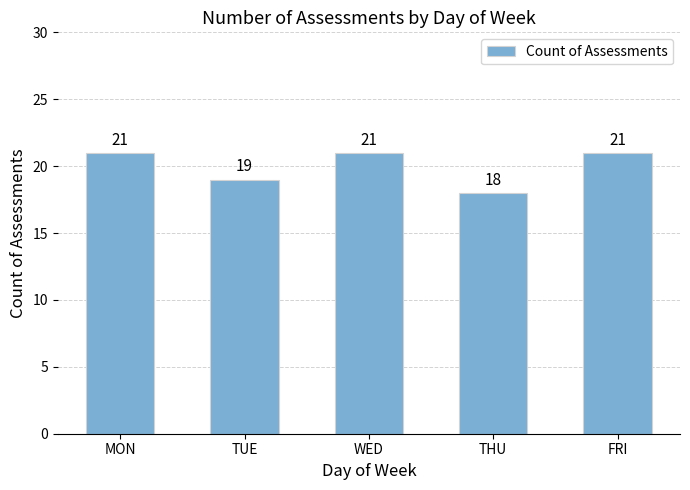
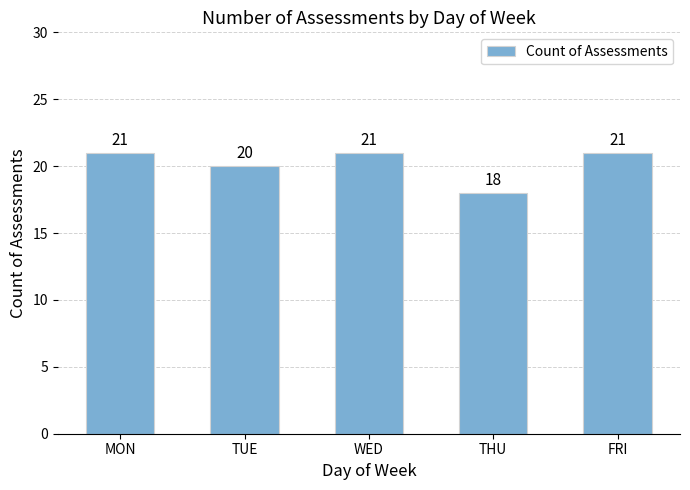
  {
    "MON": 21,
-   "TUE": 19,
+   "TUE": 20,
    "WED": 21,
    "THU": 18,
    "FRI": 21
  }
